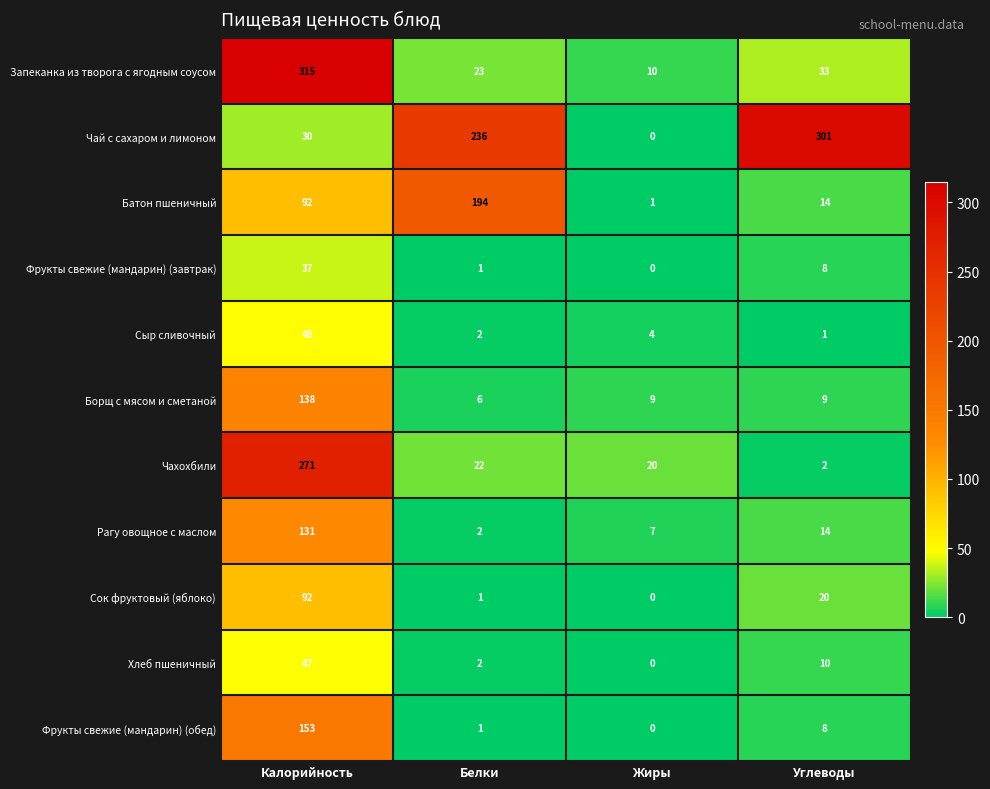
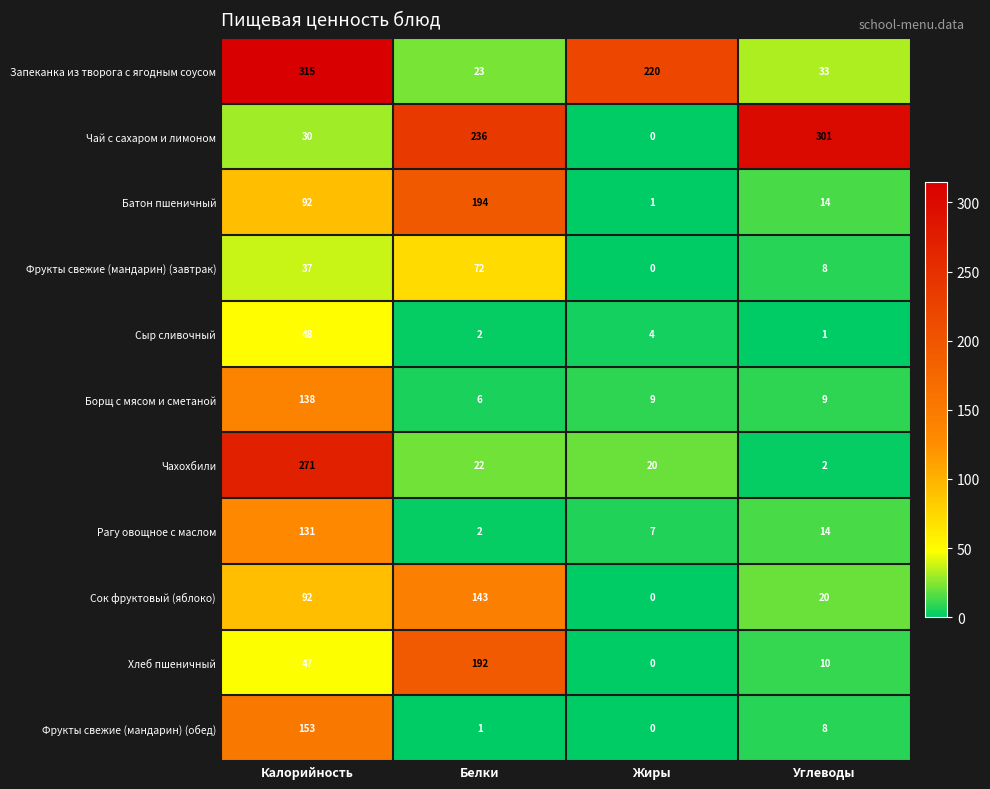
  {
    "Запеканка из творога с ягодным соусом": {
      "Калорийность": 315,
      "Белки": 23,
-     "Жиры": 10,
+     "Жиры": 220,
      "Углеводы": 33
    },
    "Чай с сахаром и лимоном": {
      "Калорийность": 30,
      "Белки": 236,
      "Жиры": 0,
      "Углеводы": 301
    },
    "Батон пшеничный": {
      "Калорийность": 92,
      "Белки": 194,
      "Жиры": 1,
      "Углеводы": 14
    },
    "Фрукты свежие (мандарин) (завтрак)": {
      "Калорийность": 37,
-     "Белки": 1,
+     "Белки": 72,
      "Жиры": 0,
      "Углеводы": 8
    },
    "Сыр сливочный": {
      "Калорийность": 48,
      "Белки": 2,
      "Жиры": 4,
      "Углеводы": 1
    },
    "Борщ с мясом и сметаной": {
      "Калорийность": 138,
      "Белки": 6,
      "Жиры": 9,
      "Углеводы": 9
    },
    "Чахохбили": {
      "Калорийность": 271,
      "Белки": 22,
      "Жиры": 20,
      "Углеводы": 2
    },
    "Рагу овощное с маслом": {
      "Калорийность": 131,
      "Белки": 2,
      "Жиры": 7,
      "Углеводы": 14
    },
    "Сок фруктовый (яблоко)": {
      "Калорийность": 92,
-     "Белки": 1,
+     "Белки": 143,
      "Жиры": 0,
      "Углеводы": 20
    },
    "Хлеб пшеничный": {
      "Калорийность": 47,
-     "Белки": 2,
+     "Белки": 192,
      "Жиры": 0,
      "Углеводы": 10
    },
    "Фрукты свежие (мандарин) (обед)": {
      "Калорийность": 153,
      "Белки": 1,
      "Жиры": 0,
      "Углеводы": 8
    }
  }
